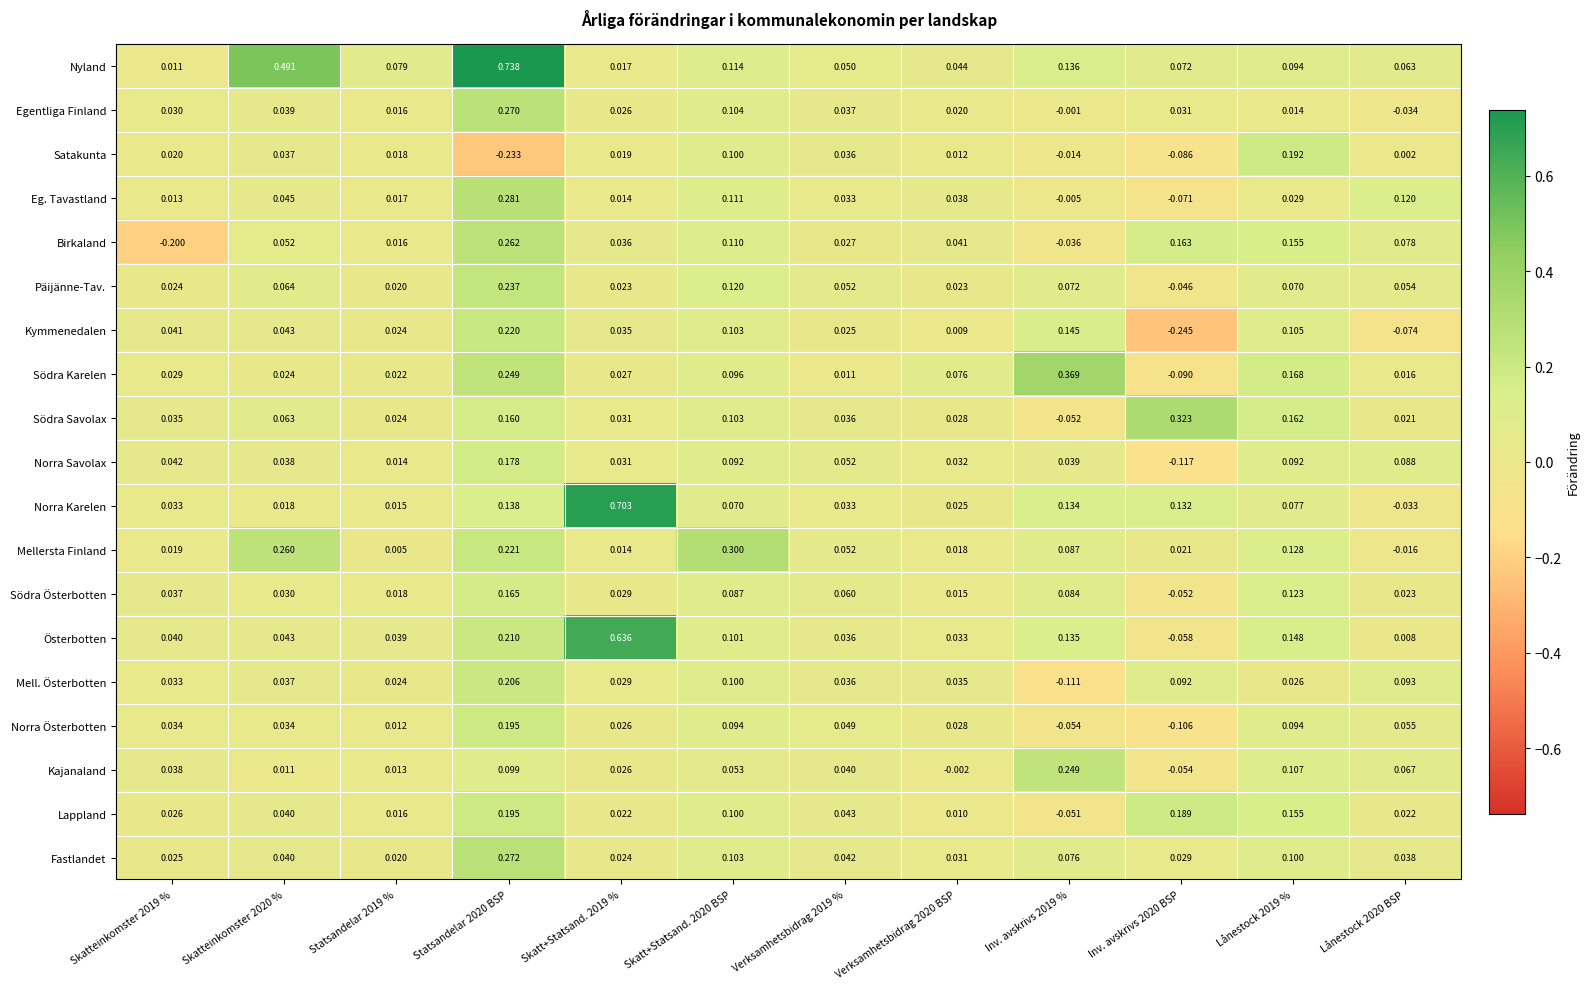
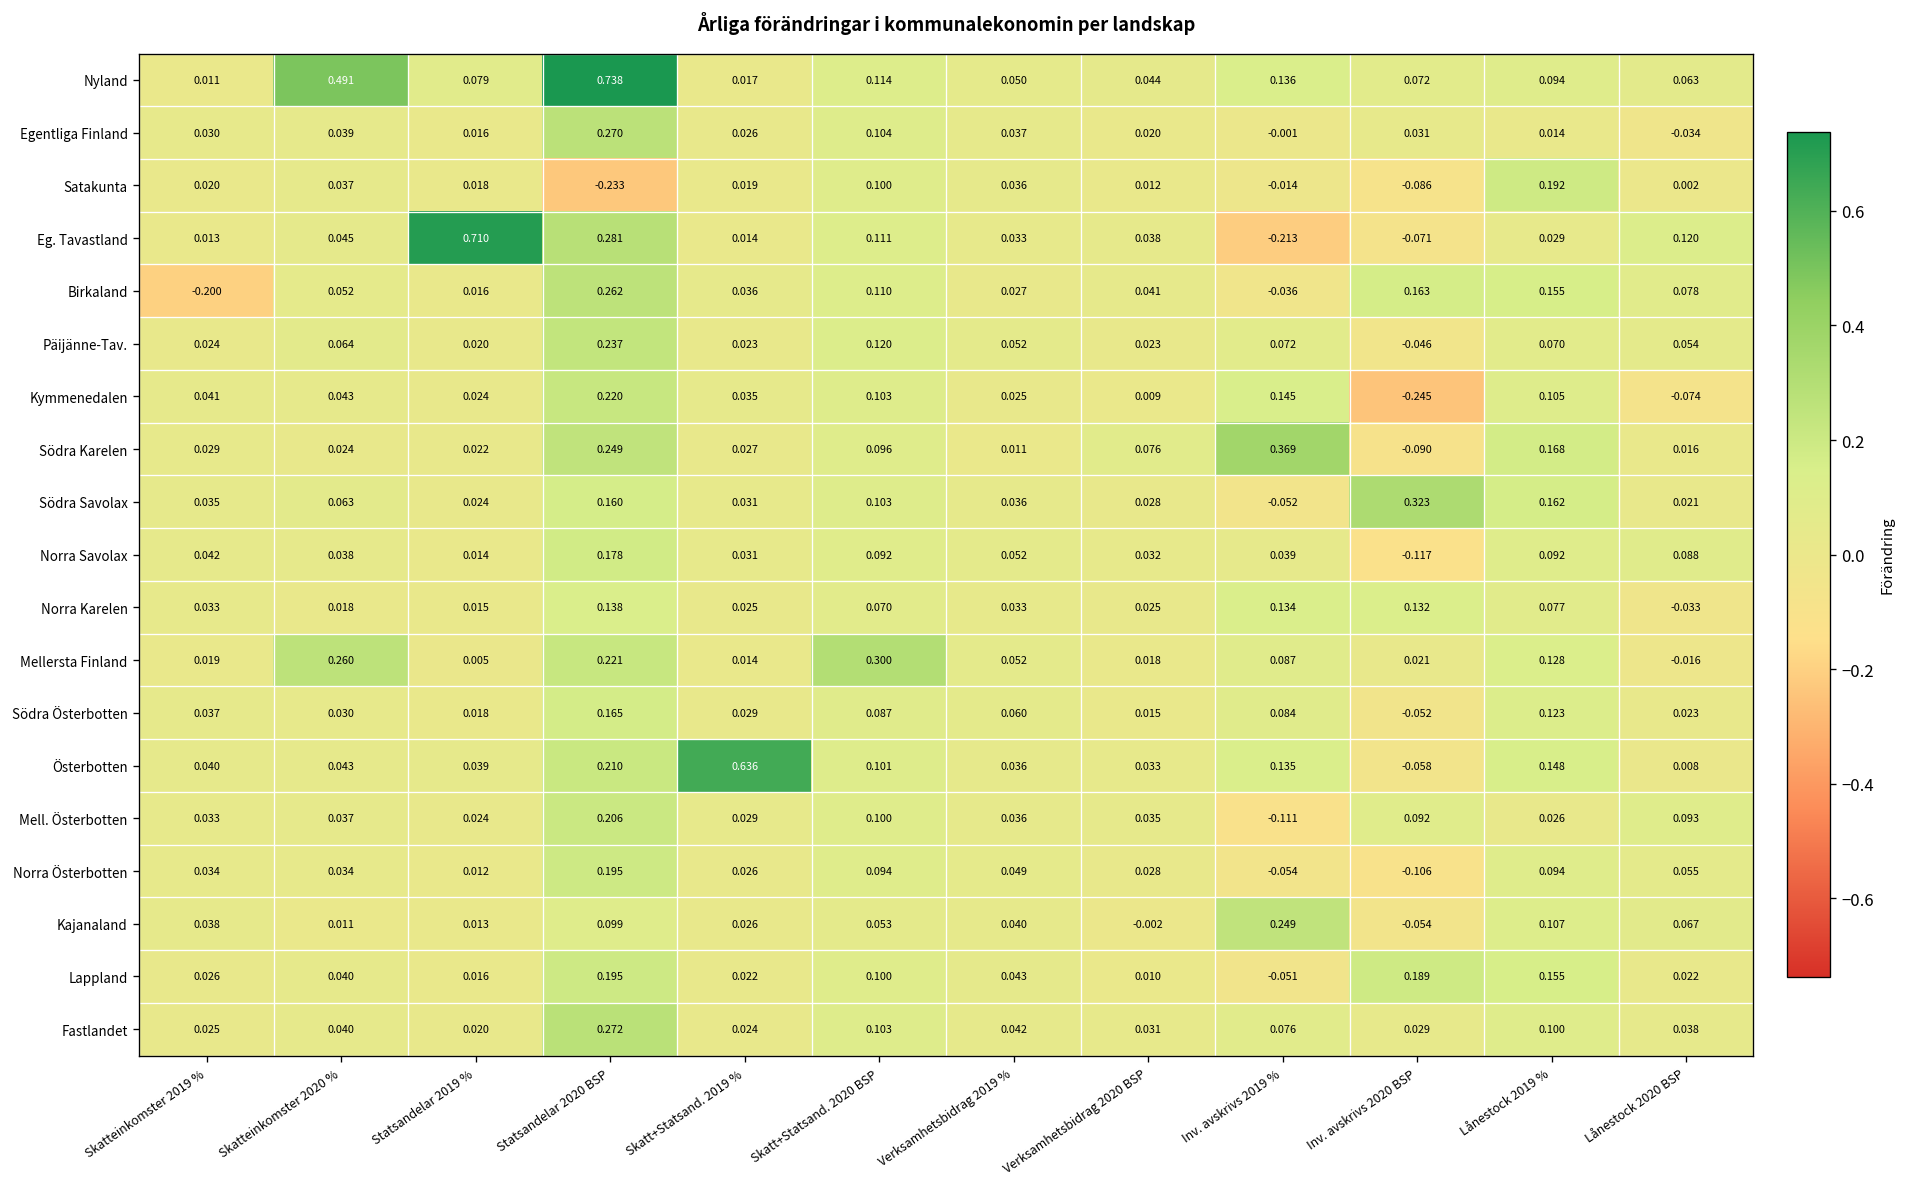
  {
    "Eg. Tavastland": {
      "Skatteinkomster 2019 %": 0.013,
      "Skatteinkomster 2020 %": 0.045,
-     "Statsandelar 2019 %": 0.017,
+     "Statsandelar 2019 %": 0.710,
      "Statsandelar 2020 BSP": 0.281,
      "Skatt+Statsand. 2019 %": 0.014,
      "Skatt+Statsand. 2020 BSP": 0.111,
      "Verksamhetsbidrag 2019 %": 0.033,
      "Verksamhetsbidrag 2020 BSP": 0.038,
-     "Inv. avskrivs 2019 %": -0.005,
+     "Inv. avskrivs 2019 %": -0.213,
      "Inv. avskrivs 2020 BSP": -0.071,
      "Lånestock 2019 %": 0.029,
      "Lånestock 2020 BSP": 0.120
    },
    "Norra Karelen": {
      "Skatteinkomster 2019 %": 0.033,
      "Skatteinkomster 2020 %": 0.018,
      "Statsandelar 2019 %": 0.015,
      "Statsandelar 2020 BSP": 0.138,
-     "Skatt+Statsand. 2019 %": 0.703,
+     "Skatt+Statsand. 2019 %": 0.025,
      "Skatt+Statsand. 2020 BSP": 0.070,
      "Verksamhetsbidrag 2019 %": 0.033,
      "Verksamhetsbidrag 2020 BSP": 0.025,
      "Inv. avskrivs 2019 %": 0.134,
      "Inv. avskrivs 2020 BSP": 0.132,
      "Lånestock 2019 %": 0.077,
      "Lånestock 2020 BSP": -0.033
    }
  }
